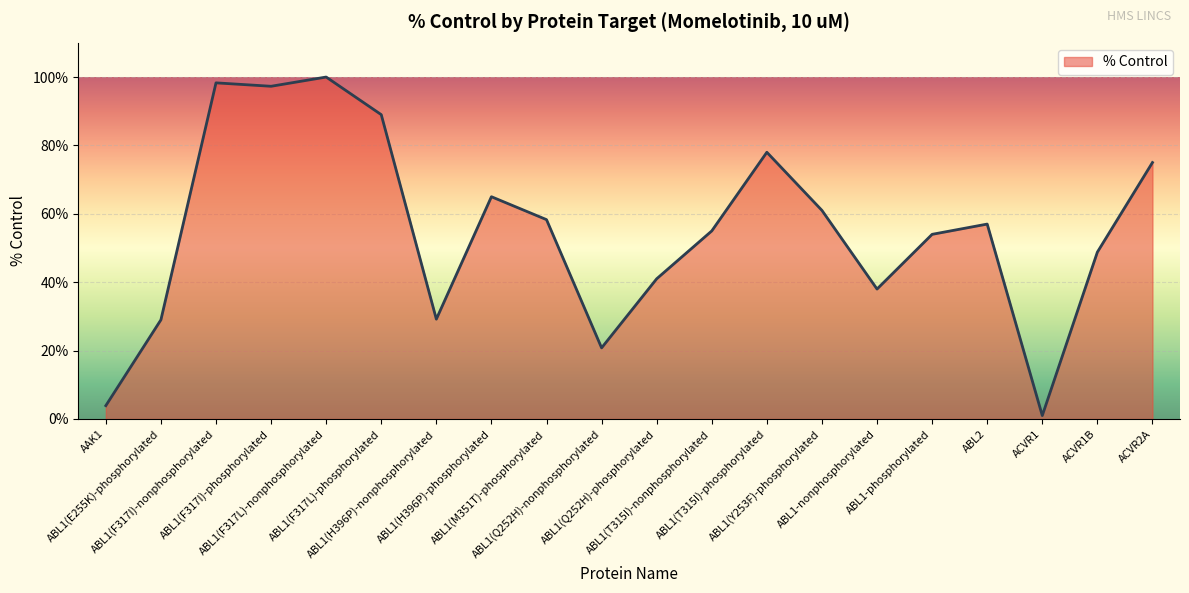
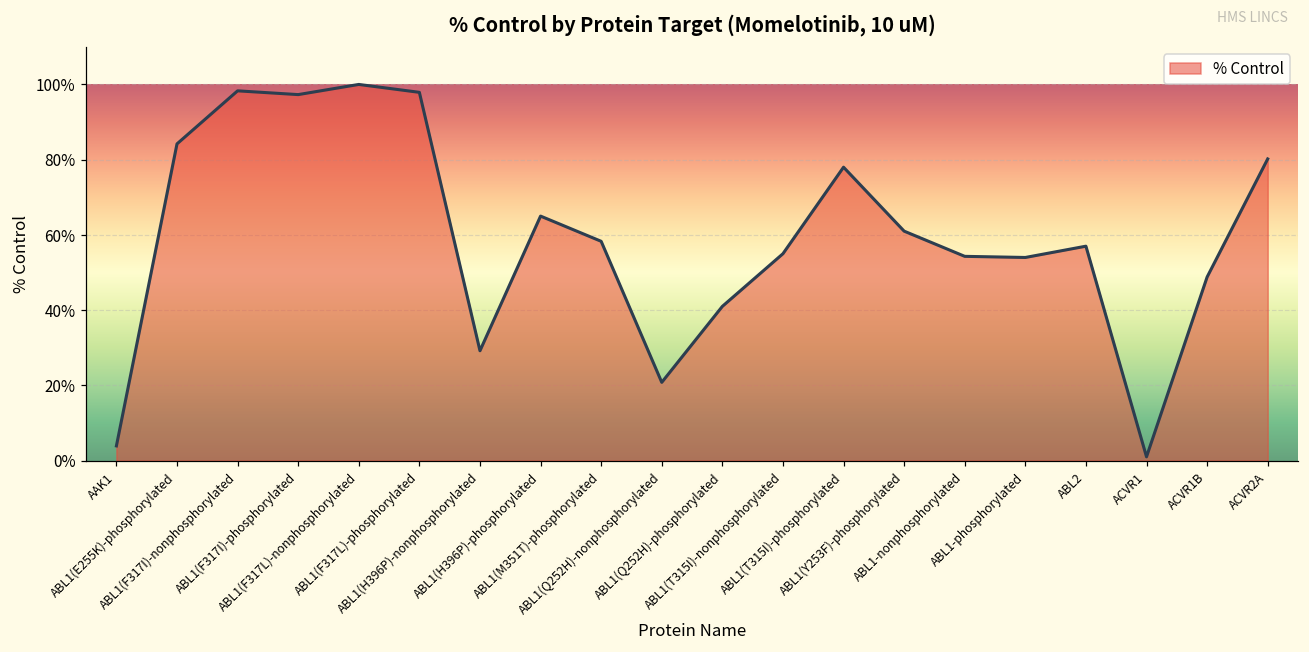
  {
    "AAK1": "4%",
-   "ABL1(E255K)-phosphorylated": "29%",
+   "ABL1(E255K)-phosphorylated": "84%",
    "ABL1(F317I)-nonphosphorylated": "98%",
    "ABL1(F317I)-phosphorylated": "97%",
    "ABL1(F317L)-nonphosphorylated": "100%",
-   "ABL1(F317L)-phosphorylated": "89%",
+   "ABL1(F317L)-phosphorylated": "98%",
    "ABL1(H396P)-nonphosphorylated": "29%",
    "ABL1(H396P)-phosphorylated": "65%",
    "ABL1(M351T)-phosphorylated": "58%",
    "ABL1(Q252H)-nonphosphorylated": "21%",
    "ABL1(Q252H)-phosphorylated": "41%",
    "ABL1(T315I)-nonphosphorylated": "55%",
    "ABL1(T315I)-phosphorylated": "78%",
    "ABL1(Y253F)-phosphorylated": "61%",
-   "ABL1-nonphosphorylated": "38%",
+   "ABL1-nonphosphorylated": "54%",
    "ABL1-phosphorylated": "54%",
    "ABL2": "57%",
    "ACVR1": "1%",
    "ACVR1B": "49%",
-   "ACVR2A": "75%"
+   "ACVR2A": "80%"
  }
